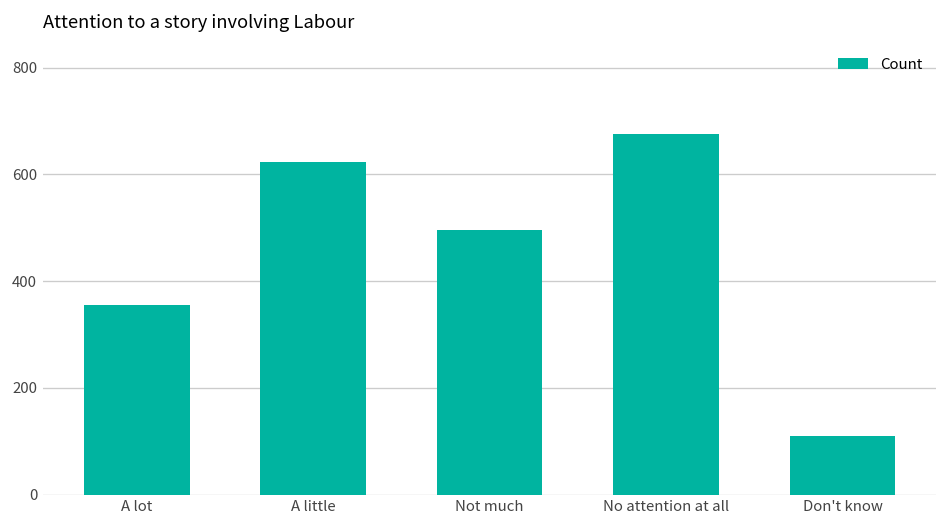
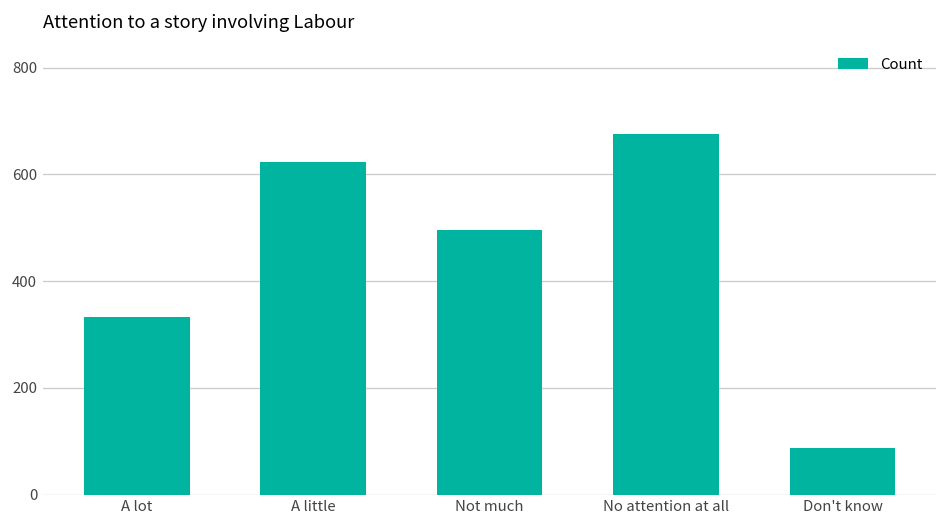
  {
-   "A lot": 360,
+   "A lot": 330,
    "A little": 620,
    "Not much": 500,
    "No attention at all": 680,
-   "Don't know": 110
+   "Don't know": 90
  }
